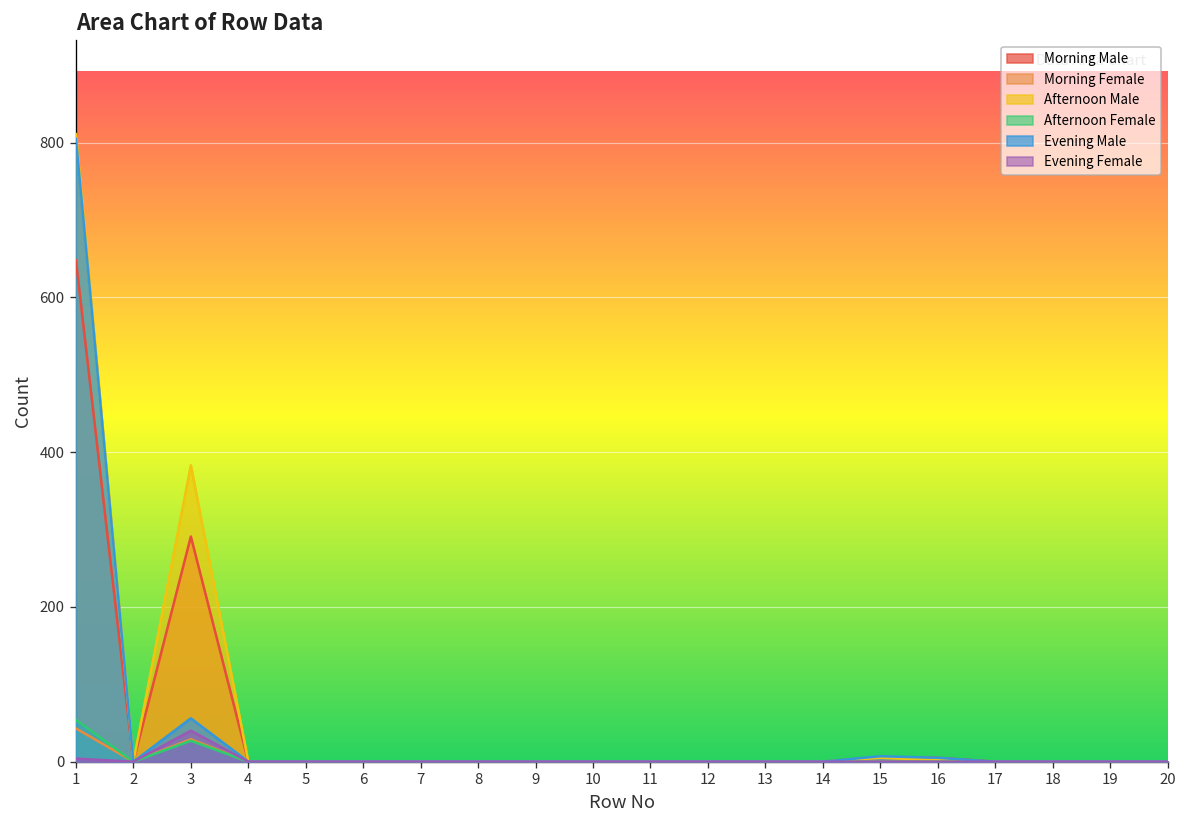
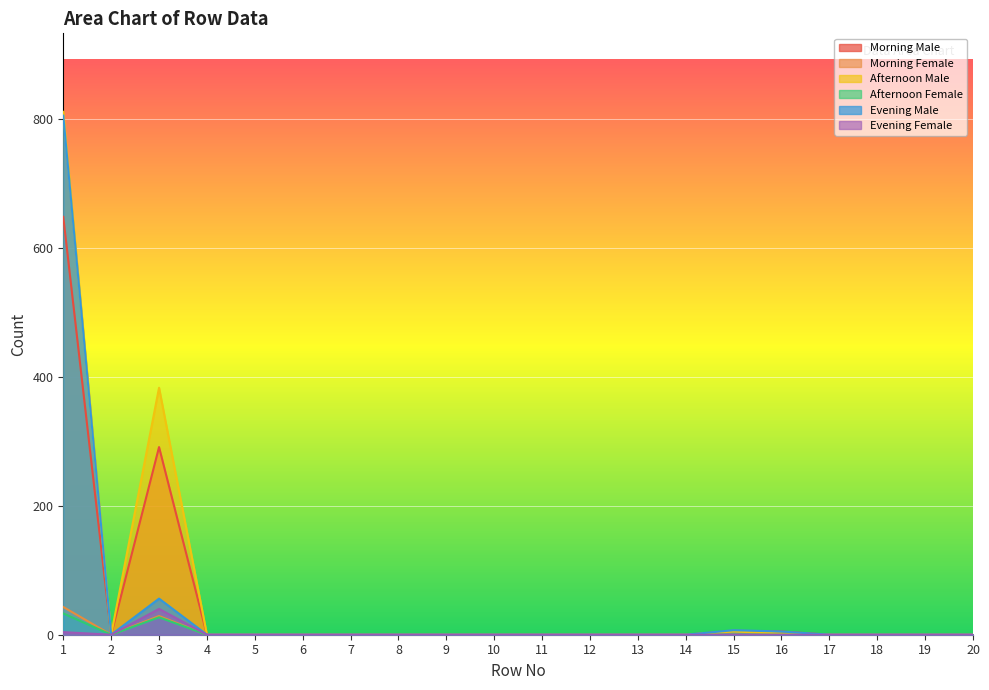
  {
    "Afternoon Male": {
      "1": 810,
      "3": 380
    },
    "Afternoon Female": {
-     "1": 50
+     "1": 30
    },
    "Evening Male": {
      "1": 810,
      "3": 60
    },
    "Evening Female": {
      "1": 0,
      "3": 40
    }
  }
